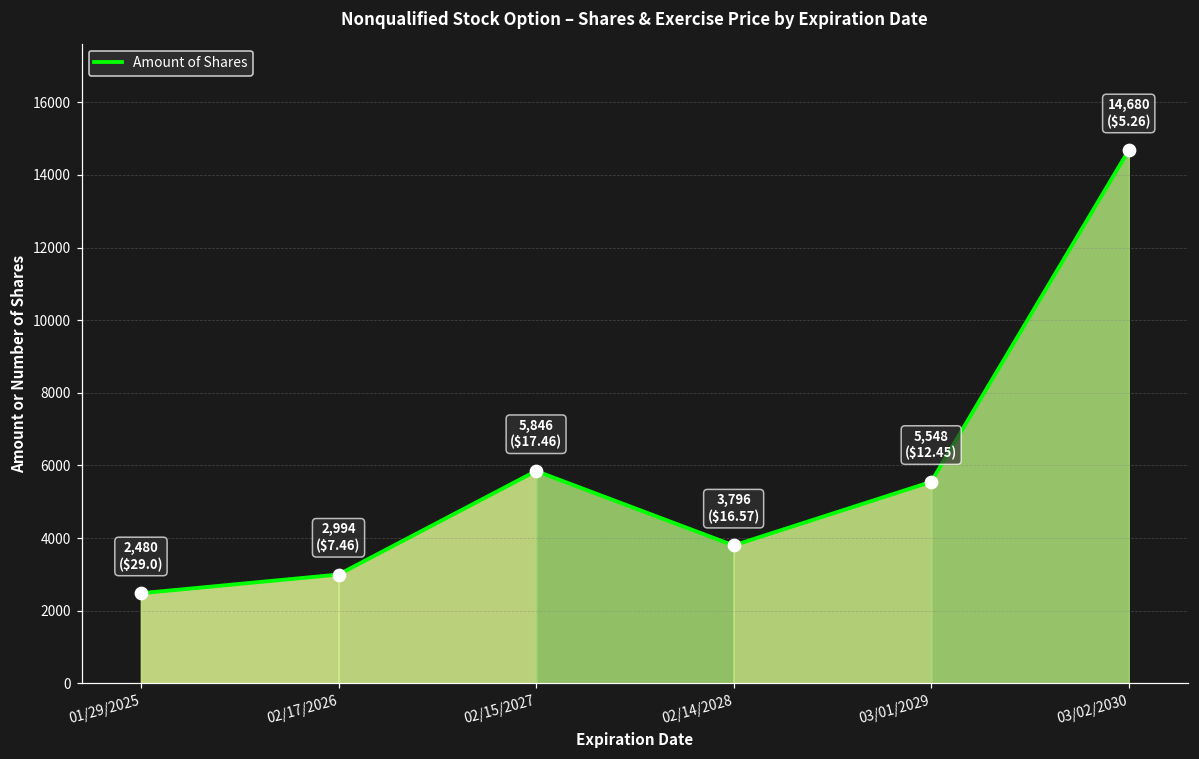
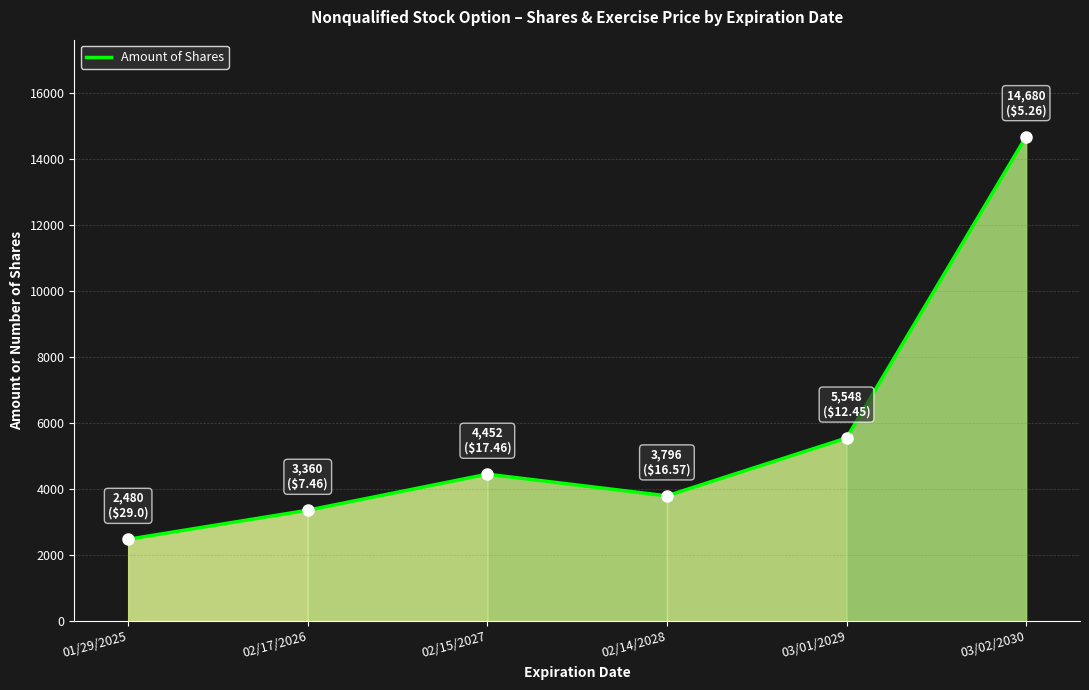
  {
    "Amount of Shares": {
-     "02/17/2026": "2,994",
-     "02/15/2027": "5,846"
+     "02/17/2026": "3,360",
+     "02/15/2027": "4,452"
    }
  }
